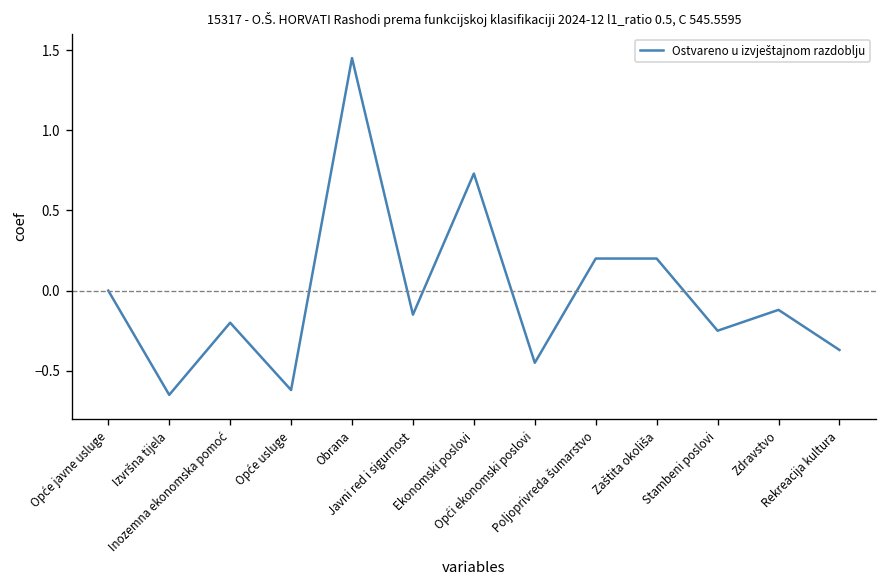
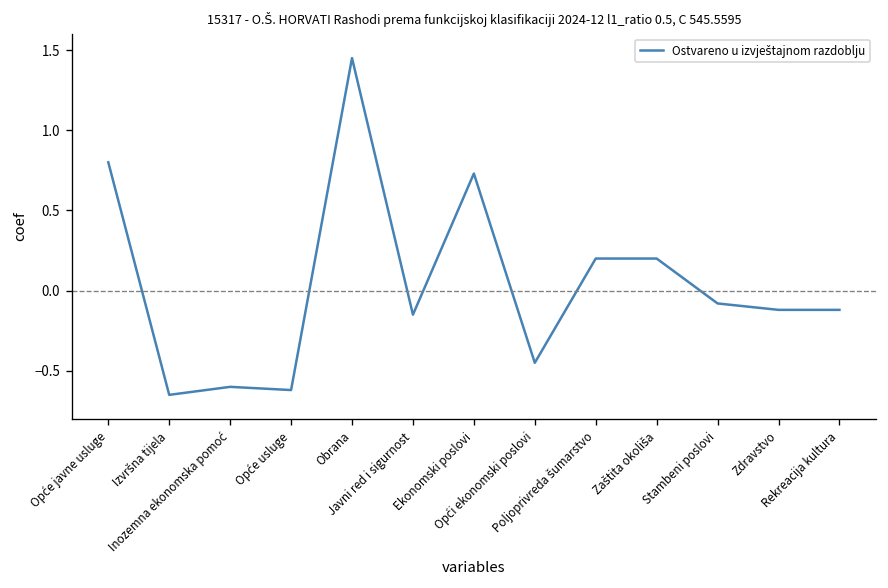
  {
-   "Opće javne usluge": 0.0,
+   "Opće javne usluge": 0.8,
    "Izvršna tijela": -0.65,
-   "Inozemna ekonomska pomoć": -0.2,
+   "Inozemna ekonomska pomoć": -0.6,
    "Opće usluge": -0.62,
    "Obrana": 1.45,
    "Javni red i sigurnost": -0.15,
    "Ekonomski poslovi": 0.73,
    "Opći ekonomski poslovi": -0.45,
    "Poljoprivreda šumarstvo": 0.20,
    "Zaštita okoliša": 0.20,
-   "Stambeni poslovi": -0.25,
+   "Stambeni poslovi": -0.08,
    "Zdravstvo": -0.12,
-   "Rekreacija kultura": -0.37
+   "Rekreacija kultura": -0.12
  }
